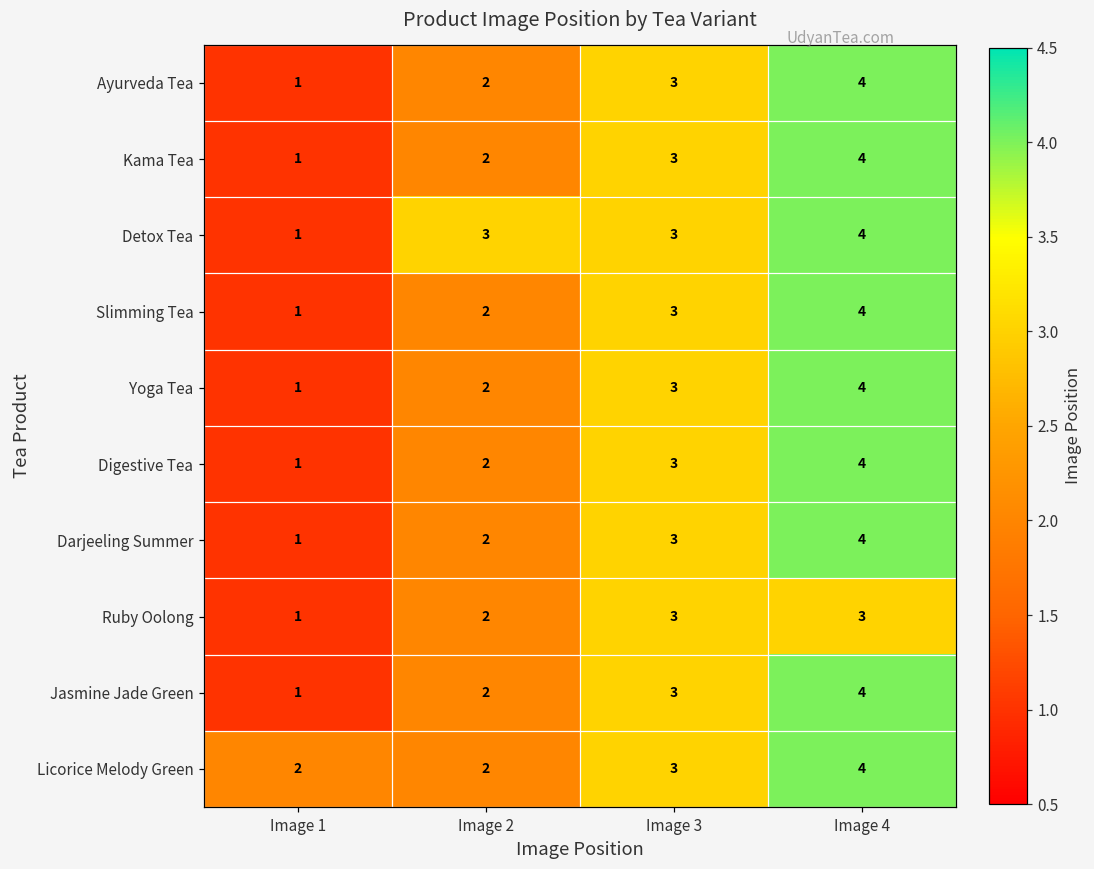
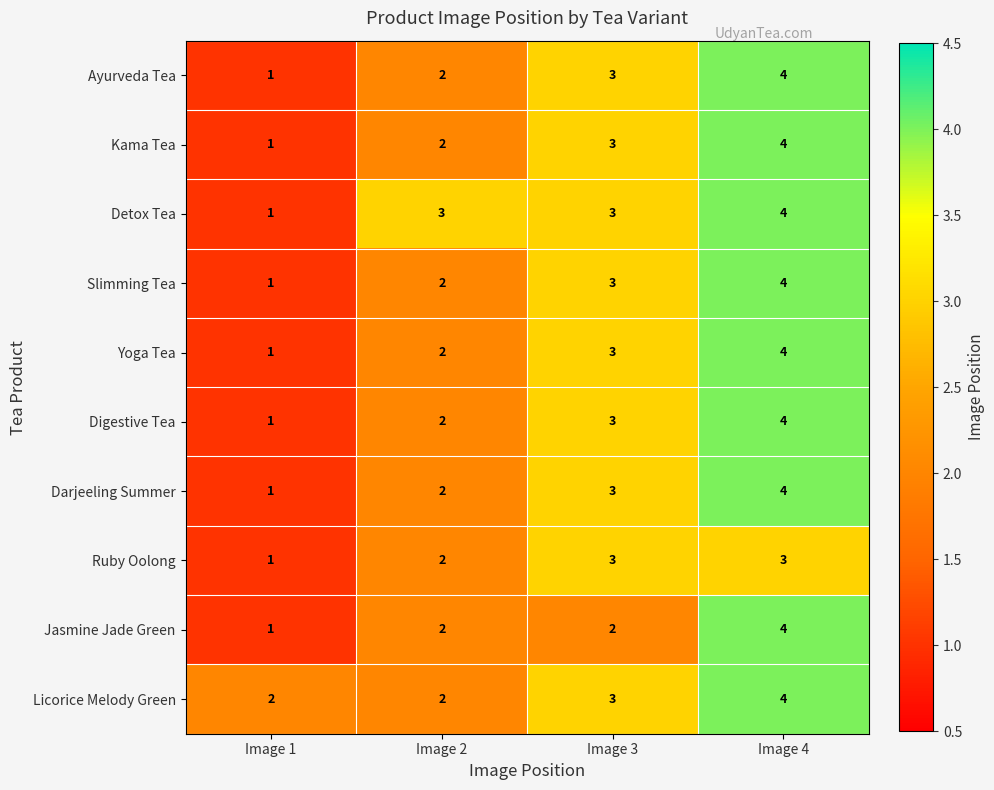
  {
    "Ayurveda Tea": {
      "Image 1": 1,
      "Image 2": 2,
      "Image 3": 3,
      "Image 4": 4
    },
    "Kama Tea": {
      "Image 1": 1,
      "Image 2": 2,
      "Image 3": 3,
      "Image 4": 4
    },
    "Detox Tea": {
      "Image 1": 1,
      "Image 2": 3,
      "Image 3": 3,
      "Image 4": 4
    },
    "Slimming Tea": {
      "Image 1": 1,
      "Image 2": 2,
      "Image 3": 3,
      "Image 4": 4
    },
    "Yoga Tea": {
      "Image 1": 1,
      "Image 2": 2,
      "Image 3": 3,
      "Image 4": 4
    },
    "Digestive Tea": {
      "Image 1": 1,
      "Image 2": 2,
      "Image 3": 3,
      "Image 4": 4
    },
    "Darjeeling Summer": {
      "Image 1": 1,
      "Image 2": 2,
      "Image 3": 3,
      "Image 4": 4
    },
    "Ruby Oolong": {
      "Image 1": 1,
      "Image 2": 2,
      "Image 3": 3,
      "Image 4": 3
    },
    "Jasmine Jade Green": {
      "Image 1": 1,
      "Image 2": 2,
-     "Image 3": 3,
+     "Image 3": 2,
      "Image 4": 4
    },
    "Licorice Melody Green": {
      "Image 1": 2,
      "Image 2": 2,
      "Image 3": 3,
      "Image 4": 4
    }
  }
